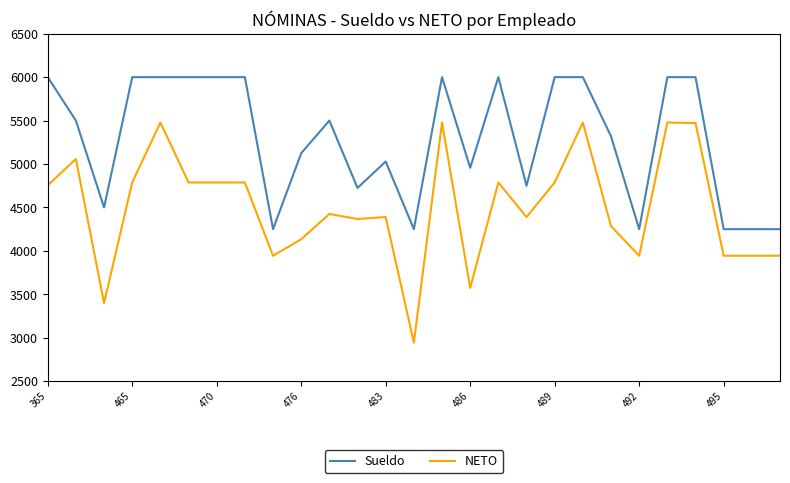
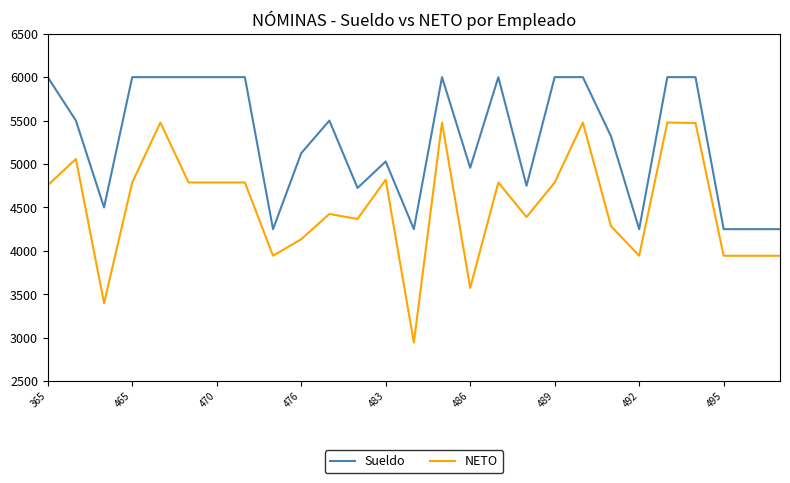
  {
    "Sueldo": {
      "365": 6000,
      "465": 6000,
      "470": 6000,
      "476": 5100,
      "483": 5000,
      "486": 5000,
      "489": 6000,
      "492": 4300,
      "495": 4300
    },
    "NETO": {
      "365": 4800,
      "465": 4800,
      "470": 4800,
      "476": 4100,
-     "483": 4400,
+     "483": 4800,
      "486": 3600,
      "489": 4800,
      "492": 3900,
      "495": 3900
    }
  }
